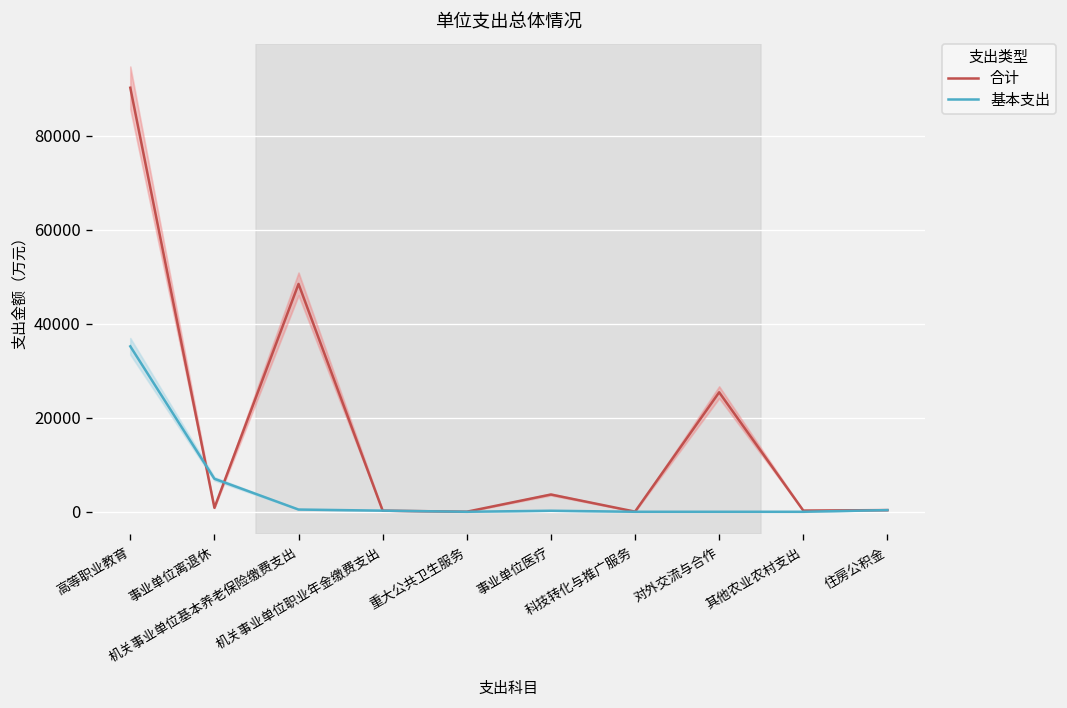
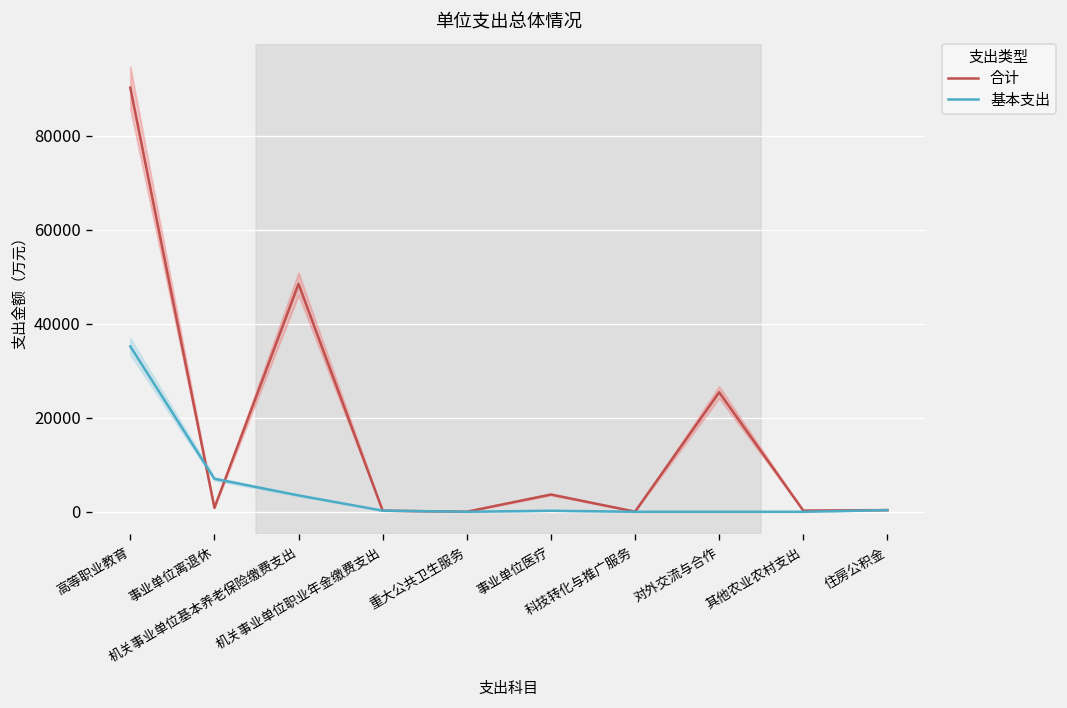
  {
    "合计": {
      "高等职业教育": 90000,
      "机关事业单位基本养老保险缴费支出": 48000,
      "对外交流与合作": 25000
    },
    "基本支出": {
      "高等职业教育": 35000,
-     "机关事业单位基本养老保险缴费支出": 0
+     "机关事业单位基本养老保险缴费支出": 3000
    }
  }
